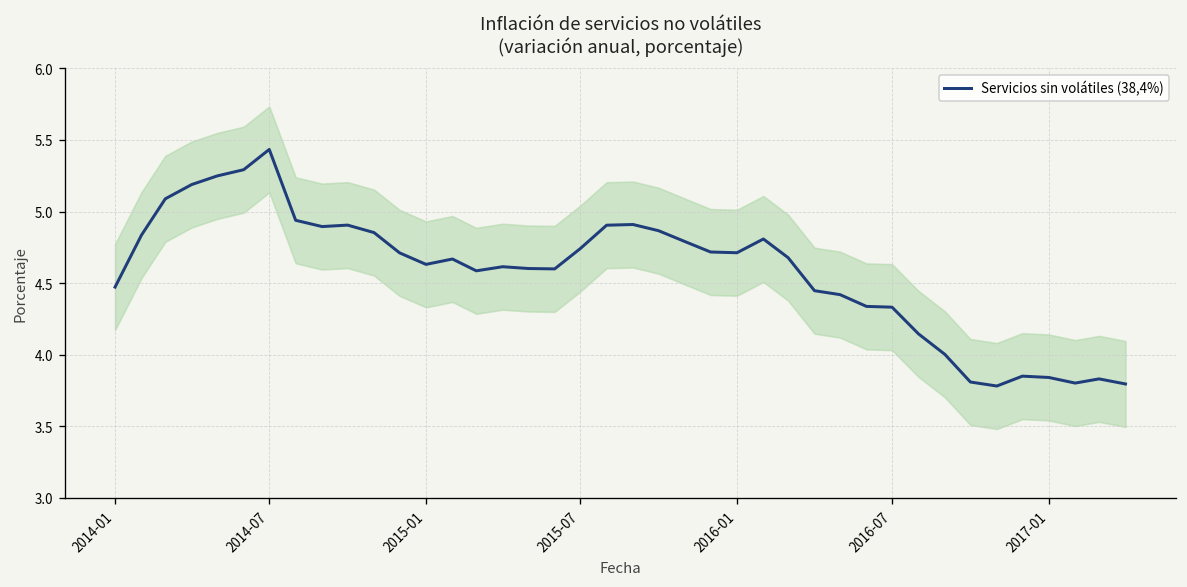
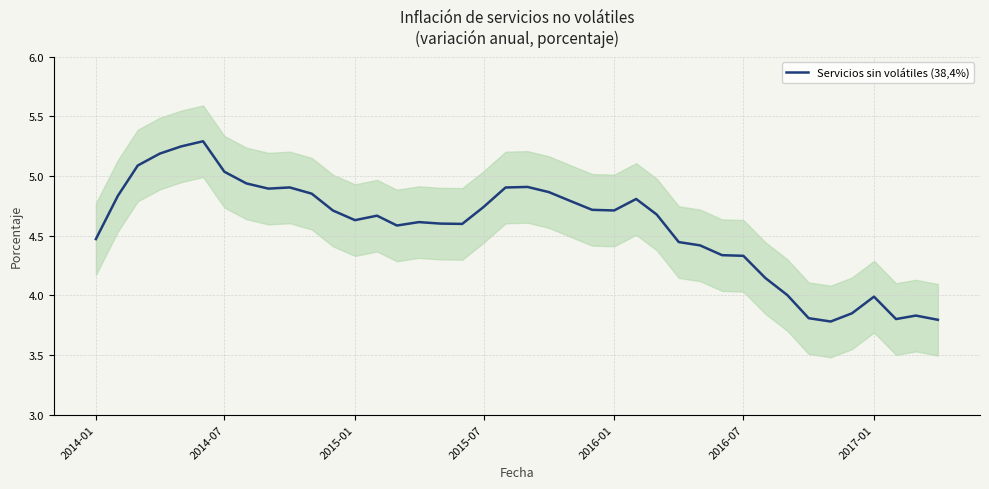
  {
    "Servicios sin volátiles (38,4%)": {
      "2014-01": 4.47,
-     "2014-07": 5.43,
+     "2014-07": 5.04,
      "2015-01": 4.63,
      "2015-07": 4.74,
      "2016-01": 4.71,
      "2016-07": 4.33,
-     "2017-01": 3.84
+     "2017-01": 3.99
    }
  }
